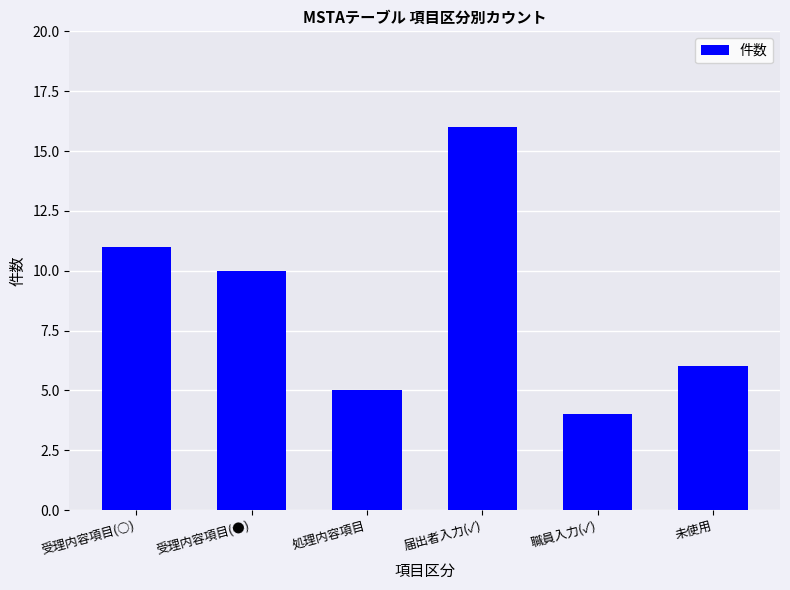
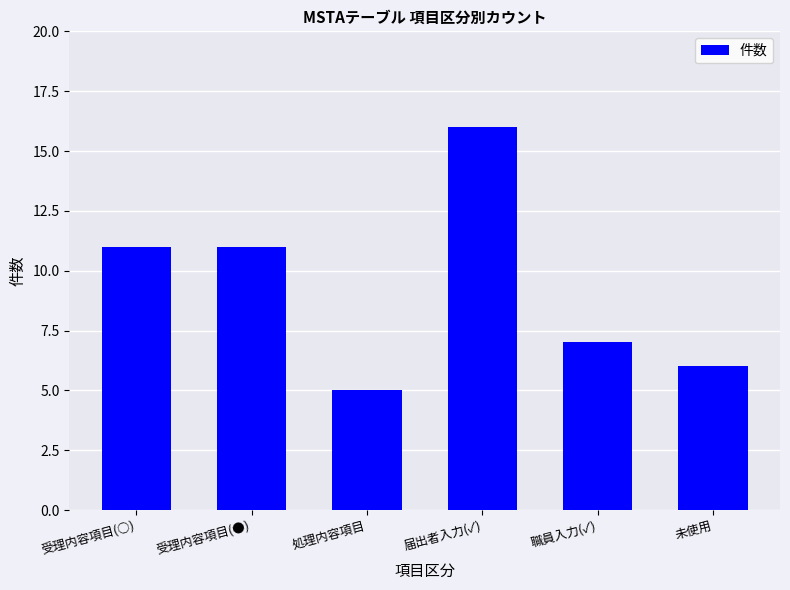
  {
    "受理内容項目(○)": 11,
-   "受理内容項目(●)": 10,
+   "受理内容項目(●)": 11,
    "処理内容項目": 5,
    "届出者入力(✓)": 16,
-   "職員入力(✓)": 4,
+   "職員入力(✓)": 7,
    "未使用": 6
  }
